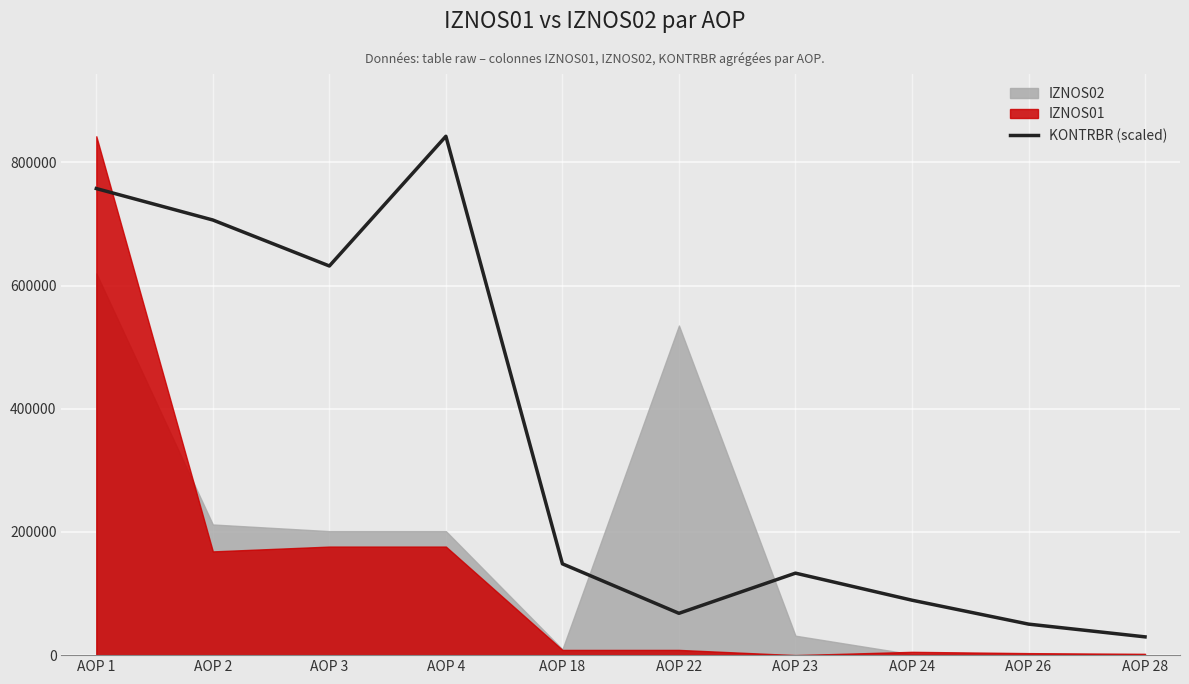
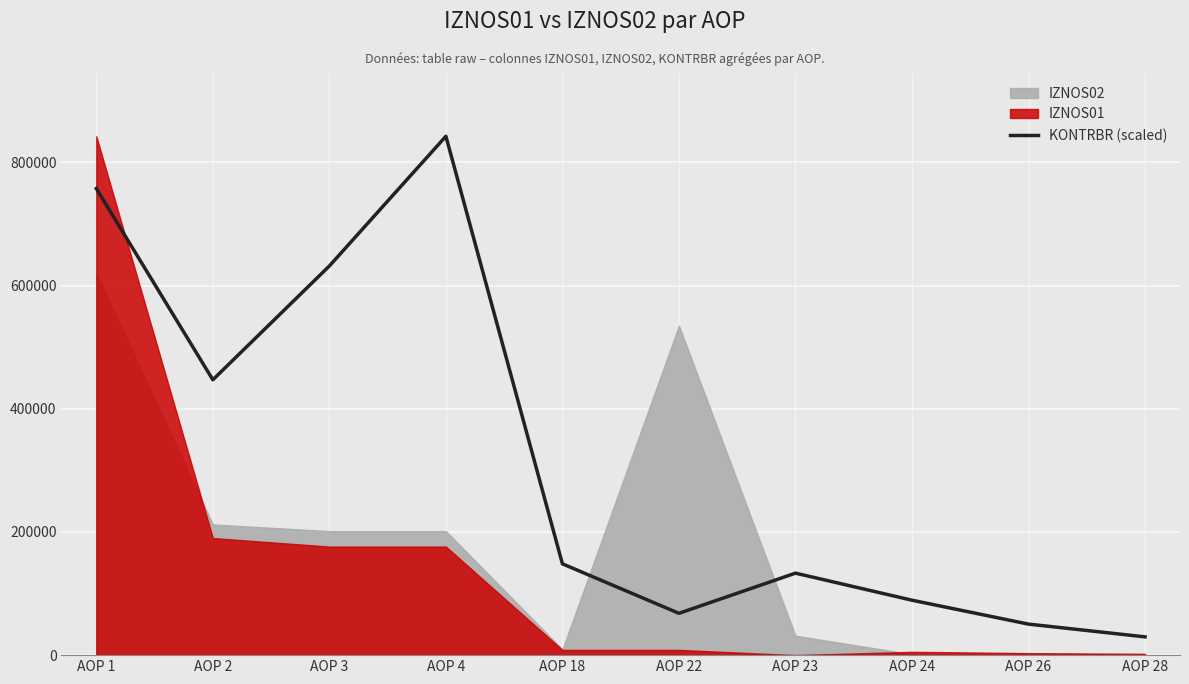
  {
    "KONTRBR (scaled)": {
      "AOP 1": 760000,
-     "AOP 2": 710000,
+     "AOP 2": 450000,
      "AOP 3": 630000,
      "AOP 4": 840000,
      "AOP 18": 150000,
      "AOP 22": 70000,
      "AOP 23": 130000,
      "AOP 24": 90000,
      "AOP 26": 50000,
      "AOP 28": 30000
    },
    "IZNOS02": {
      "AOP 1": 620000,
      "AOP 2": 210000,
      "AOP 3": 200000,
      "AOP 4": 200000,
      "AOP 22": 540000,
      "AOP 23": 30000
    },
    "IZNOS01": {
      "AOP 1": 840000,
-     "AOP 2": 170000,
+     "AOP 2": 190000,
      "AOP 3": 180000,
      "AOP 4": 180000,
      "AOP 22": 10000,
      "AOP 23": 0
    }
  }
